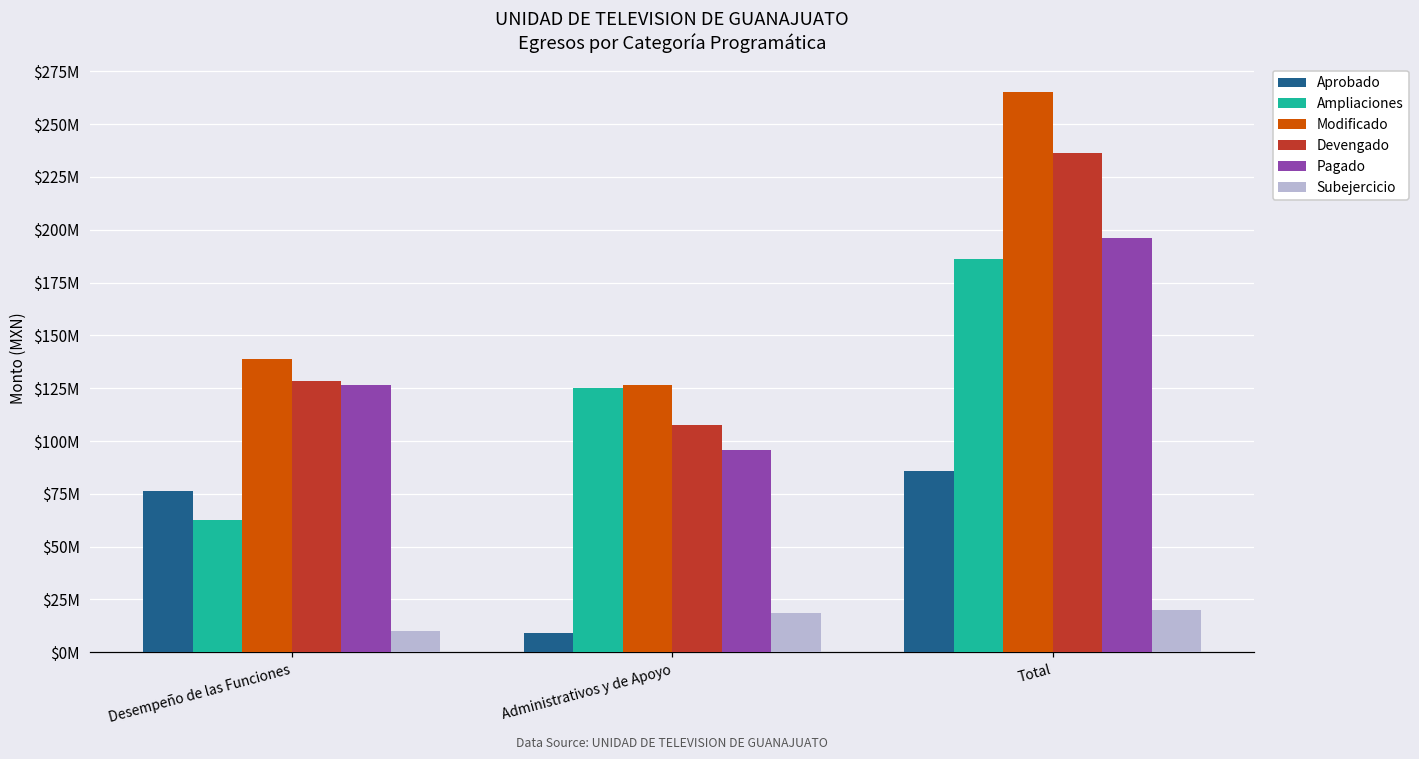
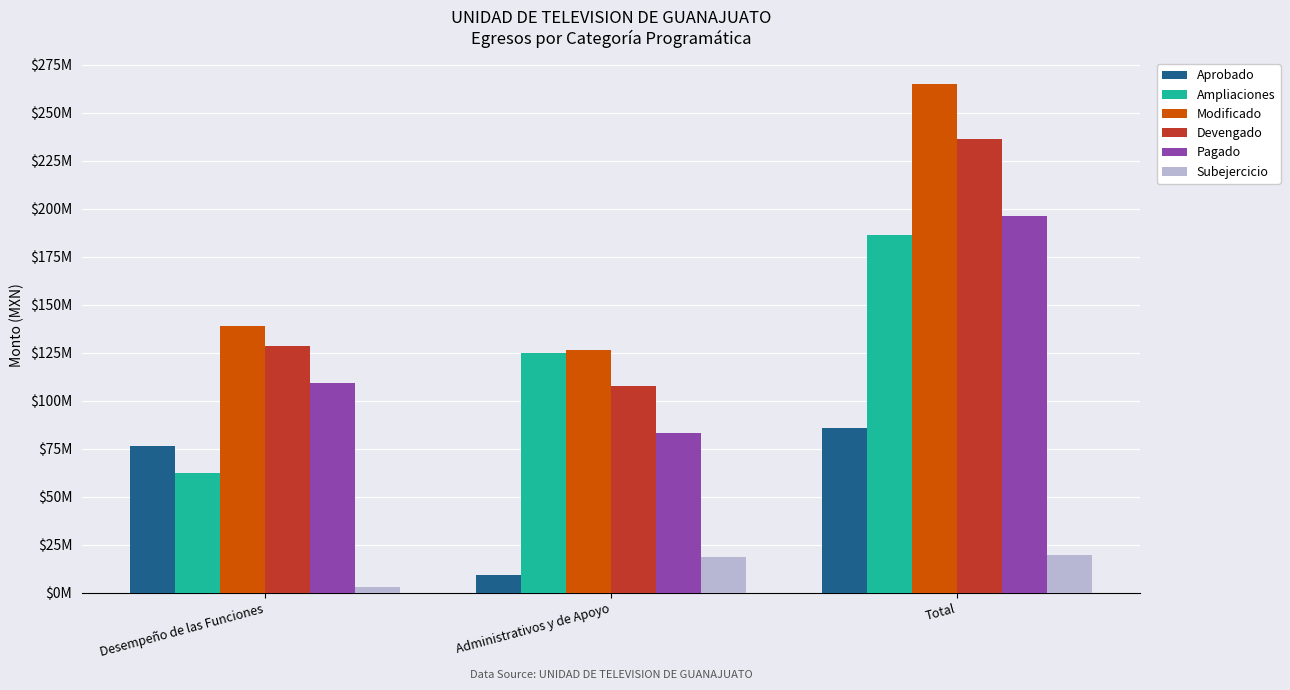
  {
    "Aprobado": {
      "Desempeño de las Funciones": "$76000000",
      "Administrativos y de Apoyo": "$9000000",
      "Total": "$86000000"
    },
    "Ampliaciones": {
      "Desempeño de las Funciones": "$62000000",
      "Administrativos y de Apoyo": "$125000000",
      "Total": "$186000000"
    },
    "Pagado": {
-     "Desempeño de las Funciones": "$126000000",
-     "Administrativos y de Apoyo": "$96000000",
+     "Desempeño de las Funciones": "$109000000",
+     "Administrativos y de Apoyo": "$83000000",
      "Total": "$196000000"
    },
    "Subejercicio": {
-     "Desempeño de las Funciones": "$10000000",
+     "Desempeño de las Funciones": "$3000000",
      "Administrativos y de Apoyo": "$19000000",
      "Total": "$20000000"
    }
  }
